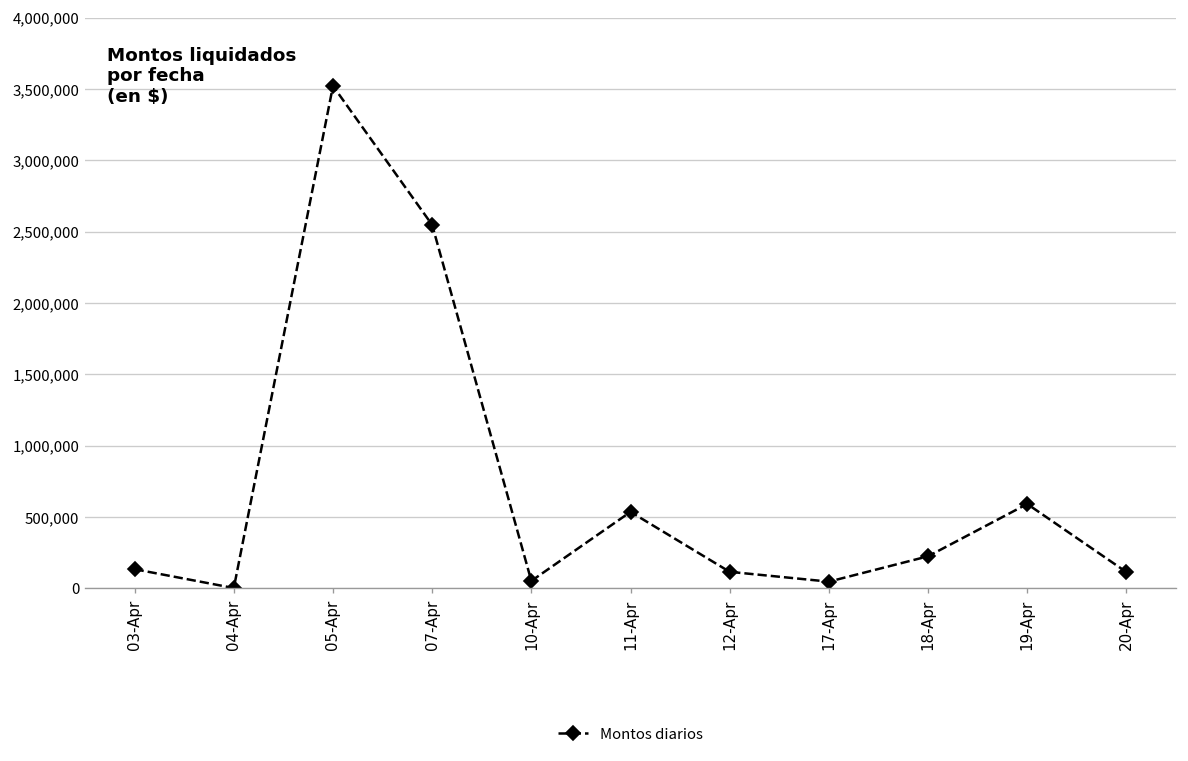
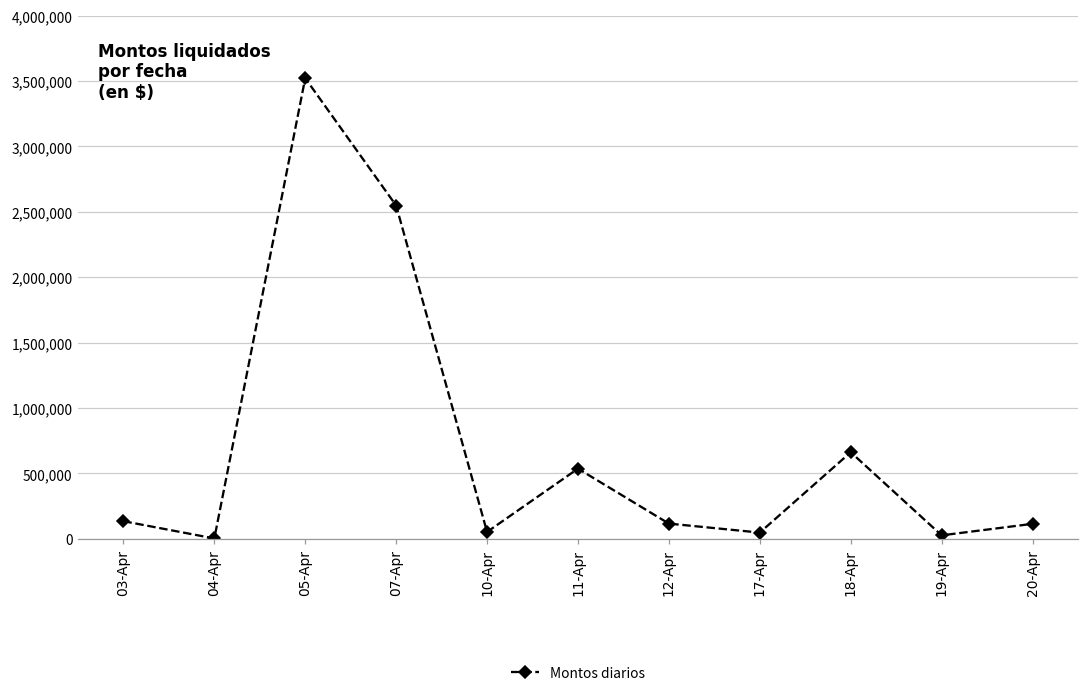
  {
    "03-Apr": "130,000",
    "04-Apr": "0",
    "05-Apr": "3,520,000",
    "07-Apr": "2,550,000",
    "10-Apr": "50,000",
    "11-Apr": "540,000",
    "12-Apr": "120,000",
    "17-Apr": "50,000",
-   "18-Apr": "220,000",
-   "19-Apr": "590,000",
+   "18-Apr": "660,000",
+   "19-Apr": "30,000",
    "20-Apr": "110,000"
  }
